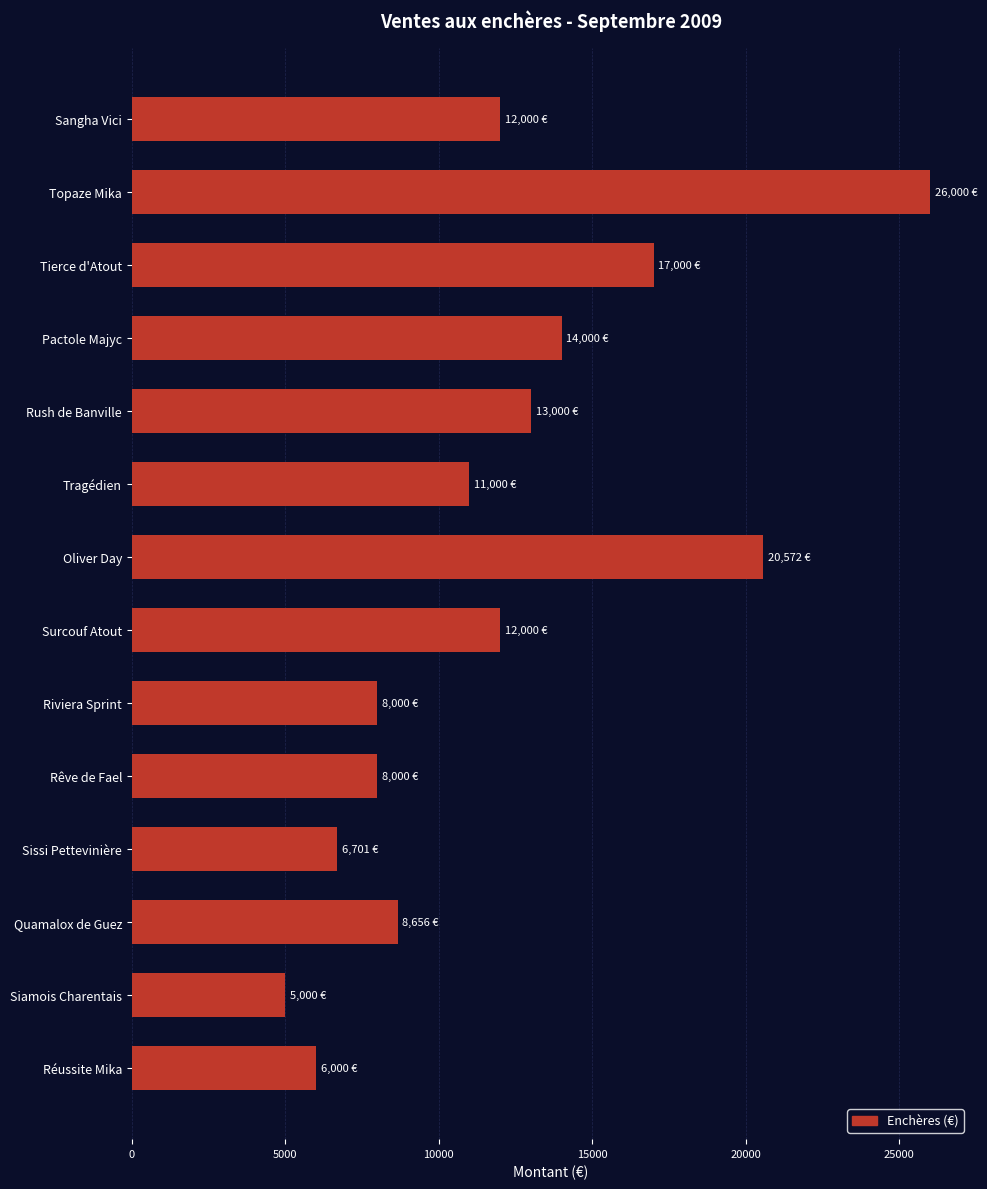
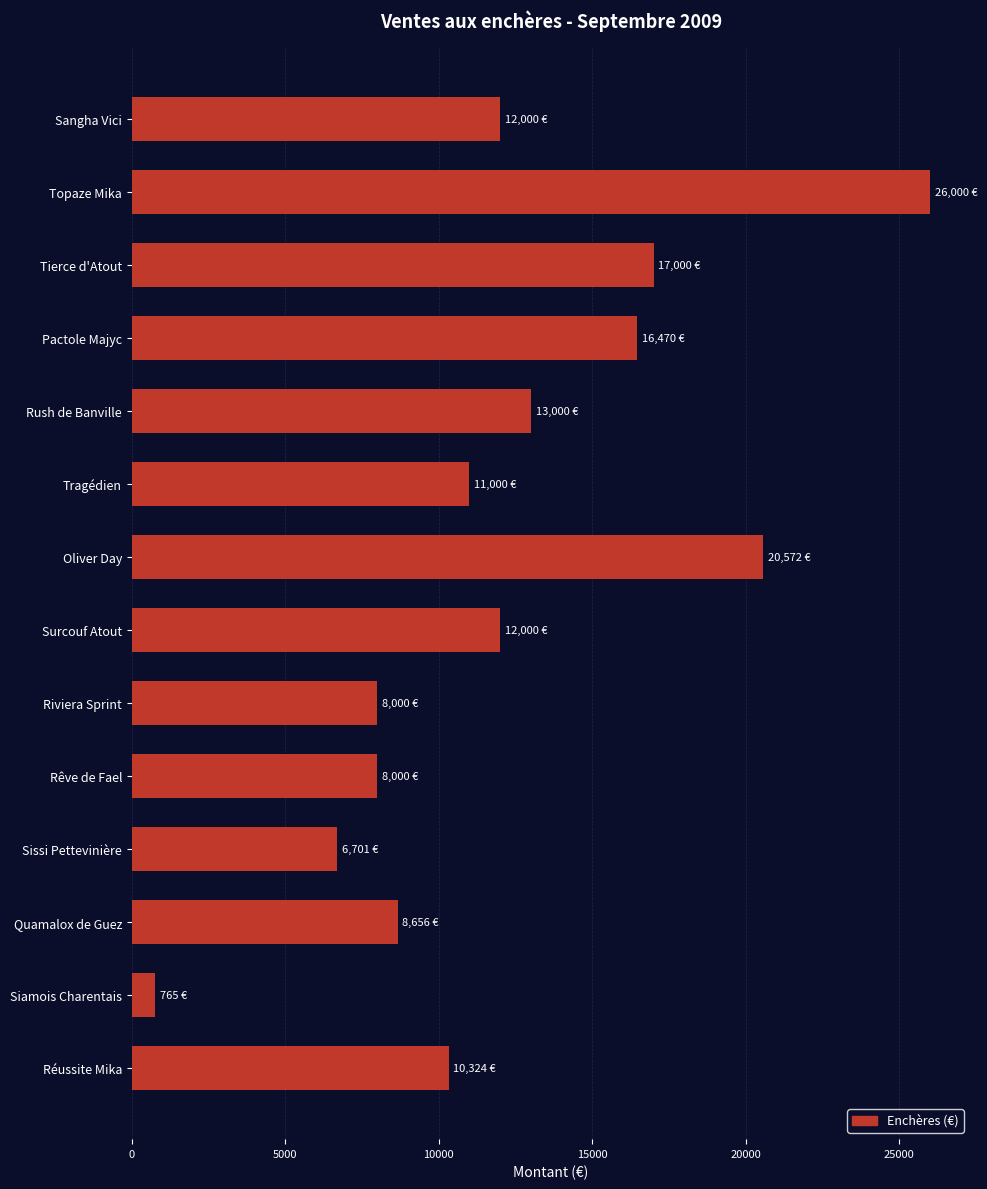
  {
    "Sangha Vici": "12,000",
    "Topaze Mika": "26,000",
    "Tierce d'Atout": "17,000",
-   "Pactole Majyc": "14,000",
+   "Pactole Majyc": "16,470",
    "Rush de Banville": "13,000",
    "Tragédien": "11,000",
    "Oliver Day": "20,572",
    "Surcouf Atout": "12,000",
    "Riviera Sprint": "8,000",
    "Rêve de Fael": "8,000",
    "Sissi Pettevinière": "6,701",
    "Quamalox de Guez": "8,656",
-   "Siamois Charentais": "5,000",
-   "Réussite Mika": "6,000"
+   "Siamois Charentais": "765",
+   "Réussite Mika": "10,324"
  }
